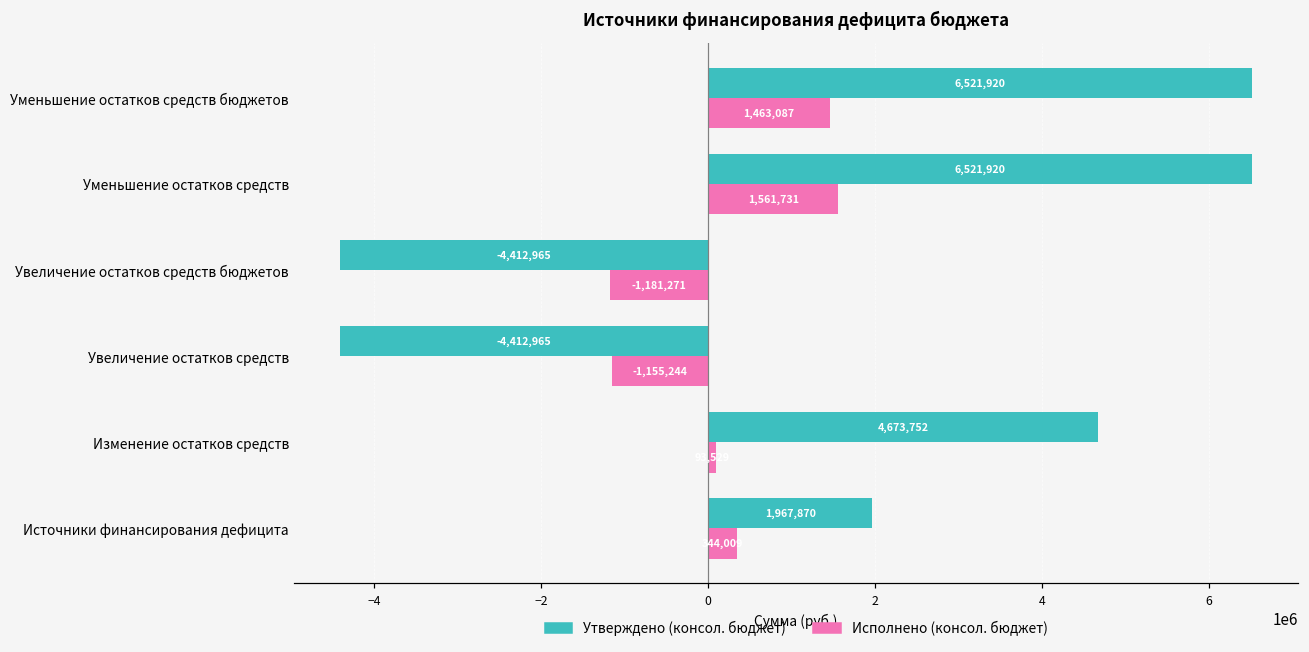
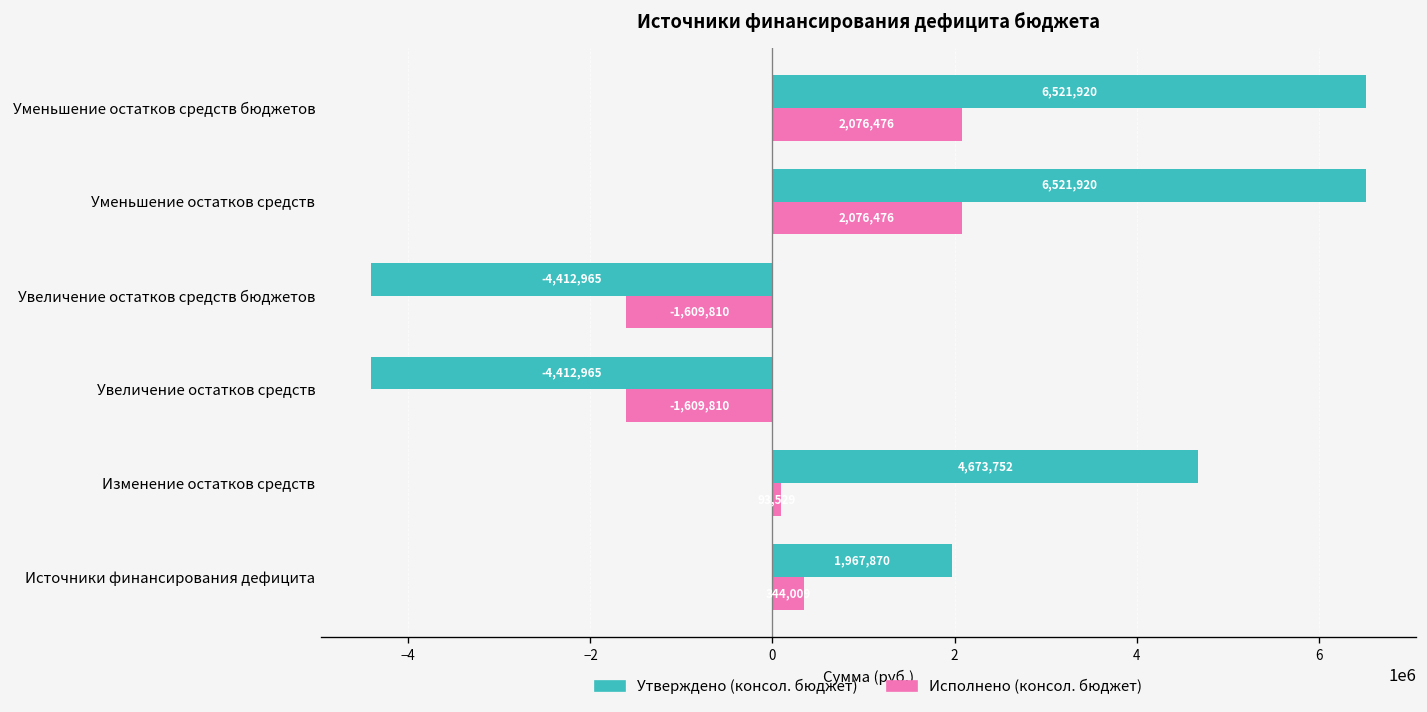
  {
    "Утверждено (консол. бюджет)": {
      "Уменьшение остатков средств бюджетов": "6,521,920",
      "Уменьшение остатков средств": "6,521,920",
      "Увеличение остатков средств бюджетов": "-4,412,965",
      "Увеличение остатков средств": "-4,412,965",
      "Изменение остатков средств": "4,673,752",
      "Источники финансирования дефицита": "1,967,870"
    },
    "Исполнено (консол. бюджет)": {
-     "Уменьшение остатков средств бюджетов": "1,463,087",
-     "Уменьшение остатков средств": "1,561,731",
-     "Увеличение остатков средств бюджетов": "-1,181,271",
-     "Увеличение остатков средств": "-1,155,244",
+     "Уменьшение остатков средств бюджетов": "2,076,476",
+     "Уменьшение остатков средств": "2,076,476",
+     "Увеличение остатков средств бюджетов": "-1,609,810",
+     "Увеличение остатков средств": "-1,609,810",
      "Источники финансирования дефицита": "344,009"
    }
  }
